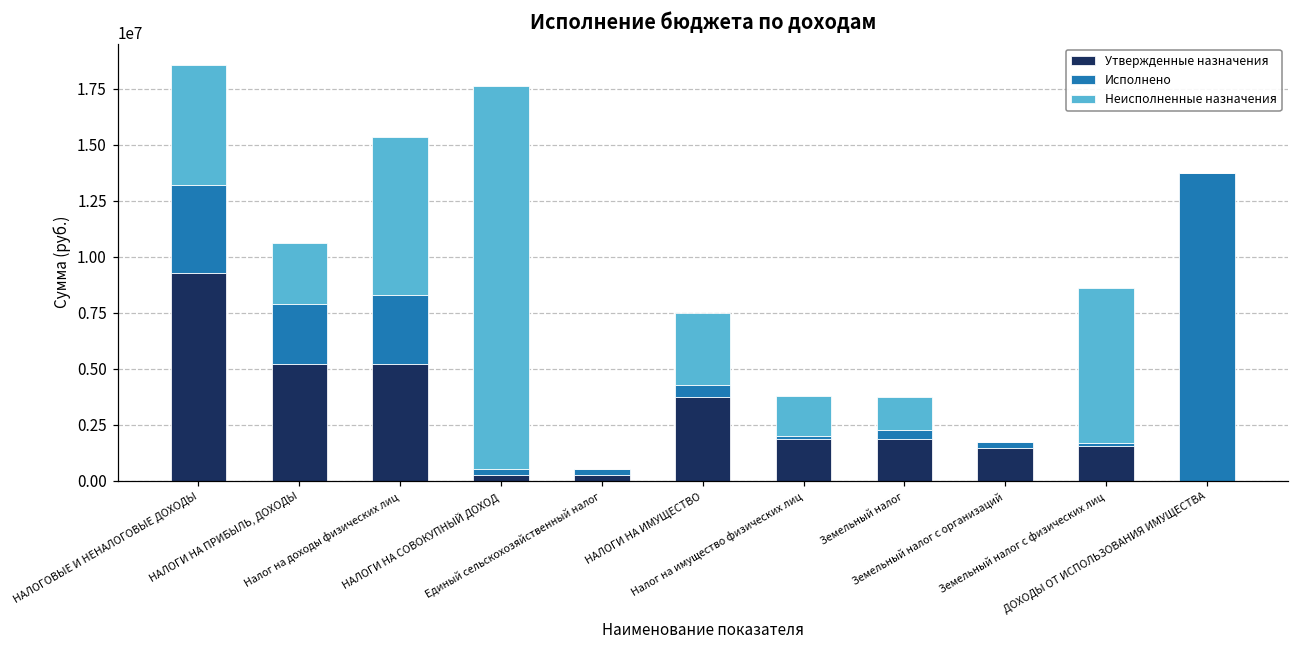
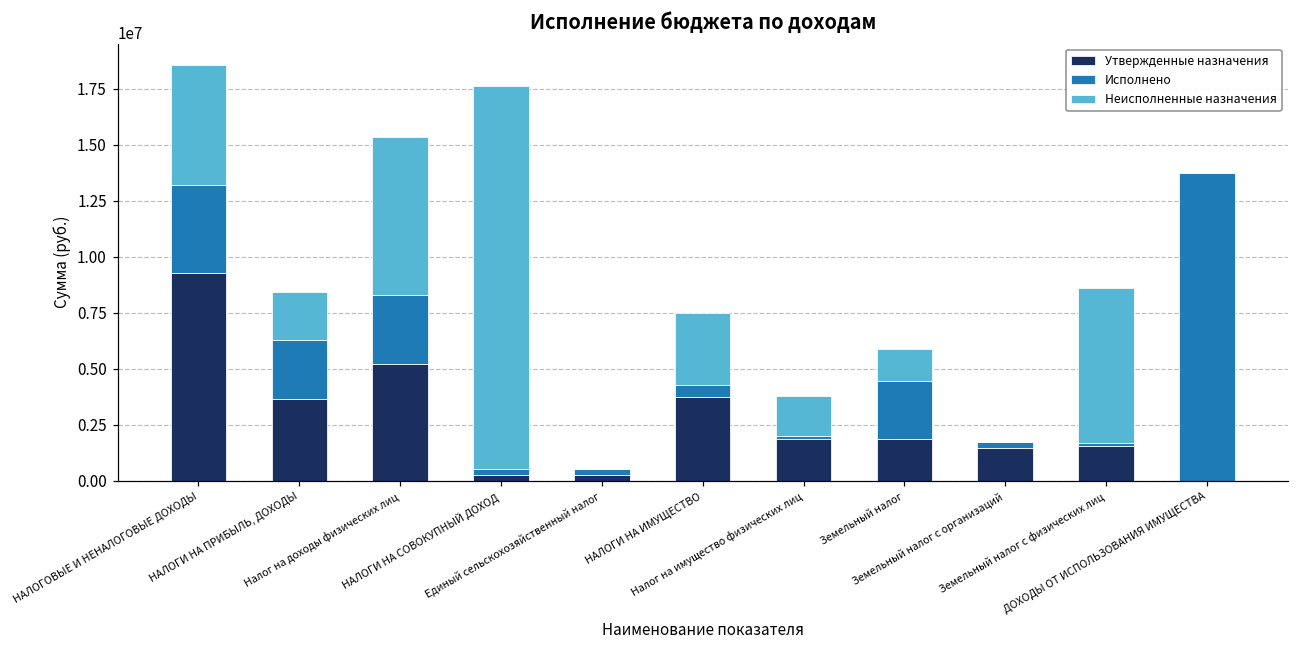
  {
    "Утвержденные назначения": {
      "НАЛОГОВЫЕ И НЕНАЛОГОВЫЕ ДОХОДЫ": 9300000,
-     "НАЛОГИ НА ПРИБЫЛЬ, ДОХОДЫ": 5200000,
+     "НАЛОГИ НА ПРИБЫЛЬ, ДОХОДЫ": 3600000,
      "Налог на доходы физических лиц": 5200000,
      "НАЛОГИ НА СОВОКУПНЫЙ ДОХОД": 300000,
      "Единый сельскохозяйственный налог": 300000,
      "НАЛОГИ НА ИМУЩЕСТВО": 3700000,
      "Налог на имущество физических лиц": 1900000,
      "Земельный налог": 1900000,
      "Земельный налог с организаций": 1400000,
      "Земельный налог с физических лиц": 1600000
    },
    "Исполнено": {
      "НАЛОГОВЫЕ И НЕНАЛОГОВЫЕ ДОХОДЫ": 3900000,
      "НАЛОГИ НА ПРИБЫЛЬ, ДОХОДЫ": 2700000,
      "Налог на доходы физических лиц": 3100000,
      "НАЛОГИ НА СОВОКУПНЫЙ ДОХОД": 300000,
      "Единый сельскохозяйственный налог": 300000,
      "НАЛОГИ НА ИМУЩЕСТВО": 500000,
      "Налог на имущество физических лиц": 100000,
-     "Земельный налог": 400000,
+     "Земельный налог": 2600000,
      "Земельный налог с организаций": 300000,
      "Земельный налог с физических лиц": 100000,
      "ДОХОДЫ ОТ ИСПОЛЬЗОВАНИЯ ИМУЩЕСТВА": 13700000
    },
    "Неисполненные назначения": {
      "НАЛОГОВЫЕ И НЕНАЛОГОВЫЕ ДОХОДЫ": 5400000,
-     "НАЛОГИ НА ПРИБЫЛЬ, ДОХОДЫ": 2700000,
+     "НАЛОГИ НА ПРИБЫЛЬ, ДОХОДЫ": 2100000,
      "Налог на доходы физических лиц": 7000000,
      "НАЛОГИ НА СОВОКУПНЫЙ ДОХОД": 17100000,
      "Единый сельскохозяйственный налог": 0,
      "НАЛОГИ НА ИМУЩЕСТВО": 3200000,
      "Налог на имущество физических лиц": 1800000,
      "Земельный налог": 1400000,
      "Земельный налог с физических лиц": 6900000
    }
  }
